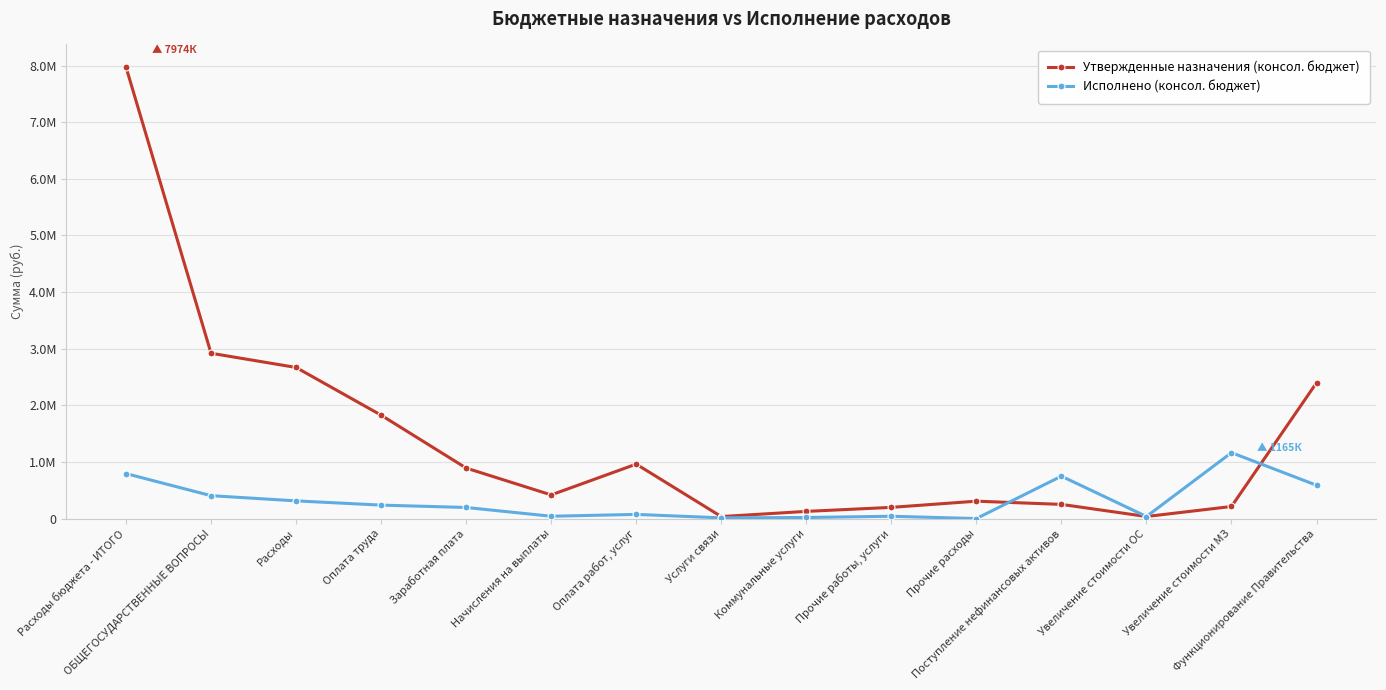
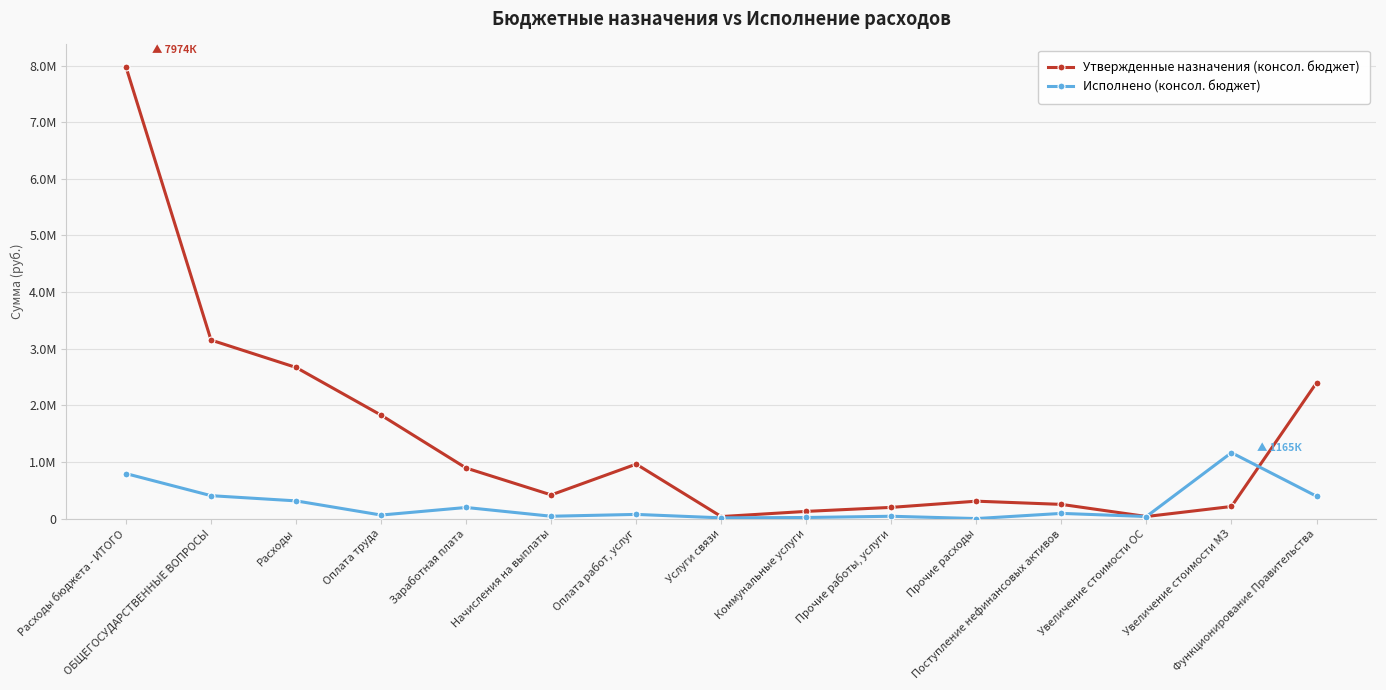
  {
    "Утвержденные назначения (консол. бюджет)": {
      "Расходы бюджета - ИТОГО": "8.0М",
-     "ОБЩЕГОСУДАРСТВЕННЫЕ ВОПРОСЫ": "2.9М",
+     "ОБЩЕГОСУДАРСТВЕННЫЕ ВОПРОСЫ": "3.2М",
      "Расходы": "2.7М",
      "Оплата труда": "1.8М",
      "Заработная плата": "0.9М",
      "Начисления на выплаты": "0.4М",
      "Оплата работ, услуг": "1.0М",
      "Коммунальные услуги": "0.1М",
      "Прочие работы, услуги": "0.2М",
      "Прочие расходы": "0.3М",
      "Поступление нефинансовых активов": "0.3М",
      "Увеличение стоимости МЗ": "0.2М",
      "Функционирование Правительства": "2.4М"
    },
    "Исполнено (консол. бюджет)": {
      "Расходы бюджета - ИТОГО": "0.8М",
      "ОБЩЕГОСУДАРСТВЕННЫЕ ВОПРОСЫ": "0.4М",
      "Расходы": "0.3М",
-     "Оплата труда": "0.2М",
+     "Оплата труда": "0.1М",
      "Заработная плата": "0.2М",
      "Начисления на выплаты": "0.0М",
      "Оплата работ, услуг": "0.1М",
      "Коммунальные услуги": "0.0М",
      "Прочие работы, услуги": "0.0М",
      "Прочие расходы": "0.0М",
-     "Поступление нефинансовых активов": "0.7М",
+     "Поступление нефинансовых активов": "0.1М",
      "Увеличение стоимости МЗ": "1.2М",
-     "Функционирование Правительства": "0.6М"
+     "Функционирование Правительства": "0.4М"
    }
  }
